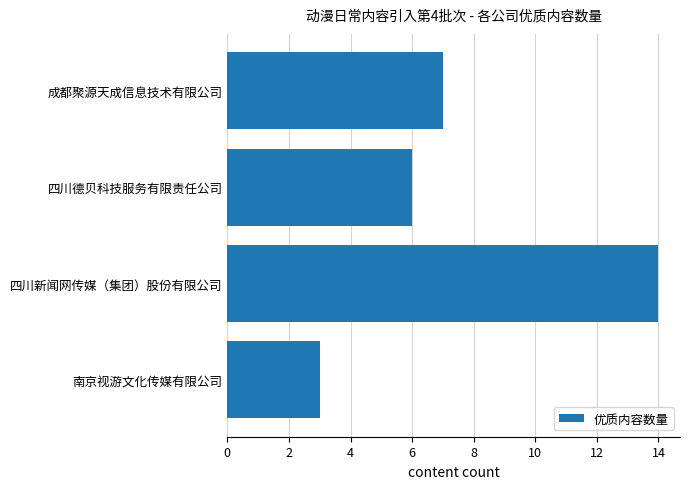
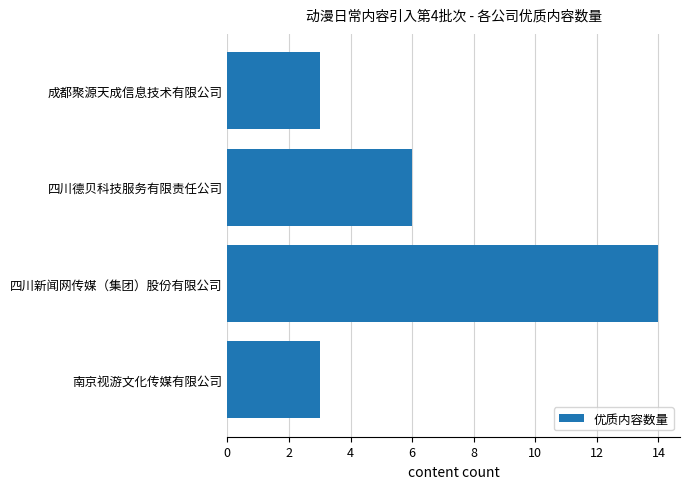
  {
-   "成都聚源天成信息技术有限公司": 7,
+   "成都聚源天成信息技术有限公司": 3,
    "四川德贝科技服务有限责任公司": 6,
    "四川新闻网传媒（集团）股份有限公司": 14,
    "南京视游文化传媒有限公司": 3
  }
